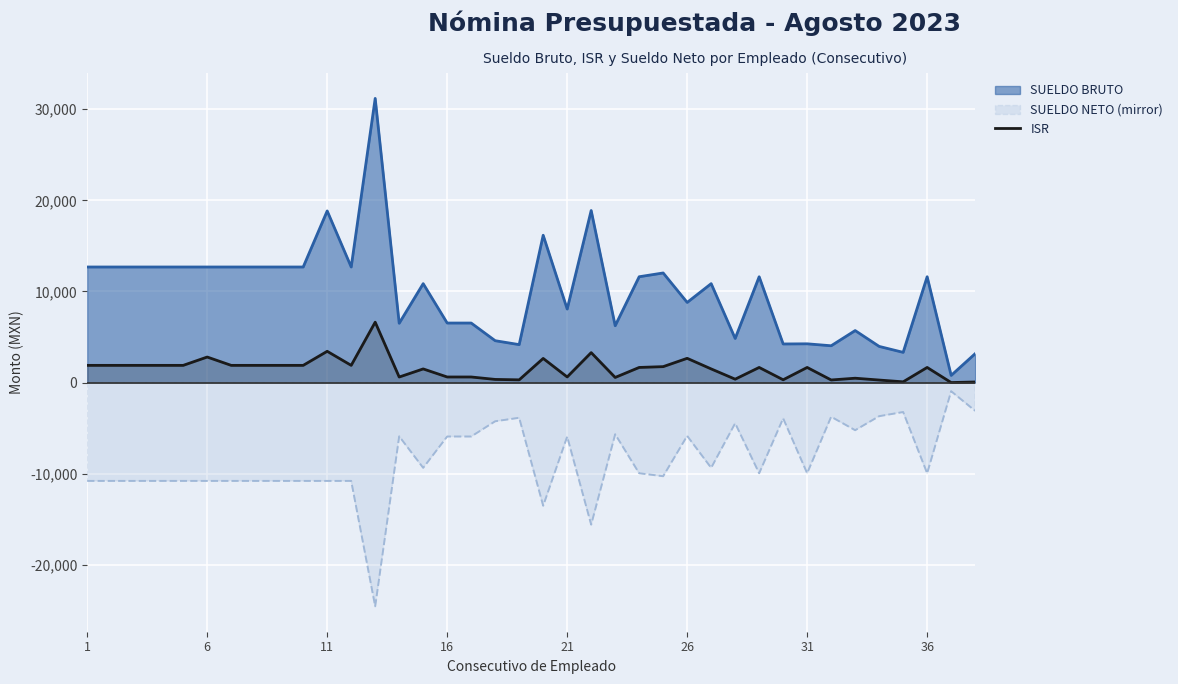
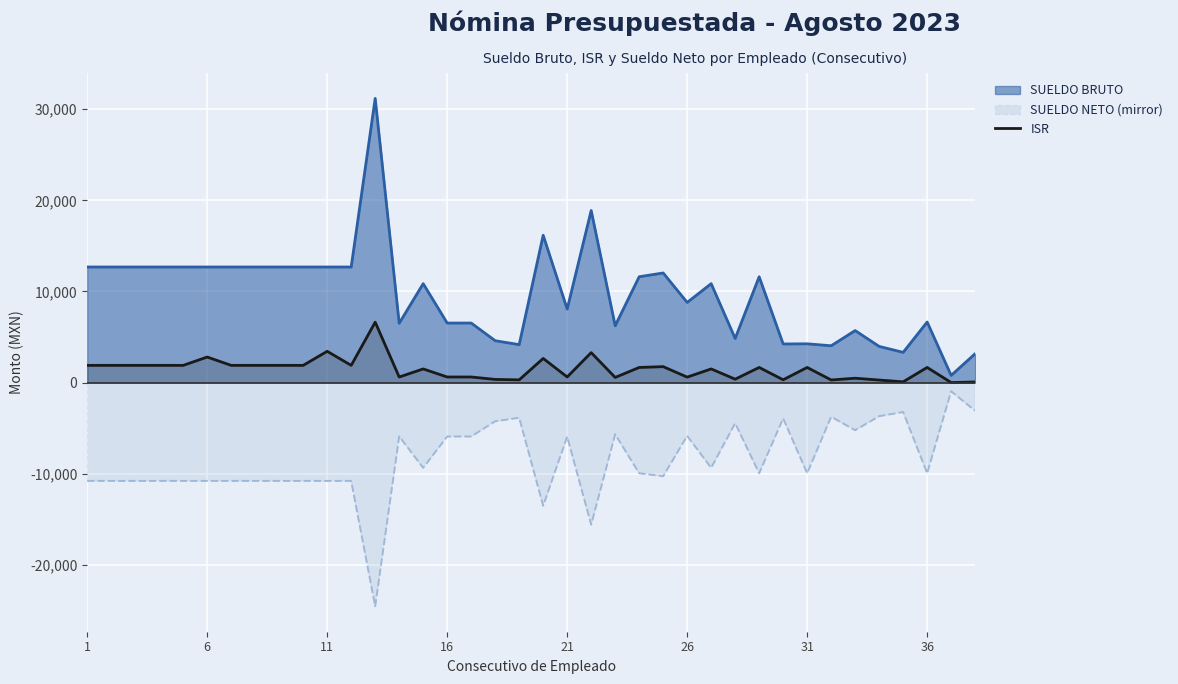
  {
    "SUELDO BRUTO": {
      "1": "13,000",
      "6": "13,000",
-     "11": "19,000",
+     "11": "13,000",
      "16": "7,000",
      "21": "8,000",
      "26": "9,000",
      "31": "4,000",
-     "36": "12,000"
+     "36": "7,000"
    },
    "ISR": {
      "1": "2,000",
      "6": "3,000",
      "11": "3,000",
      "16": "1,000",
      "21": "1,000",
-     "26": "3,000",
+     "26": "1,000",
      "31": "2,000",
      "36": "2,000"
    }
  }
